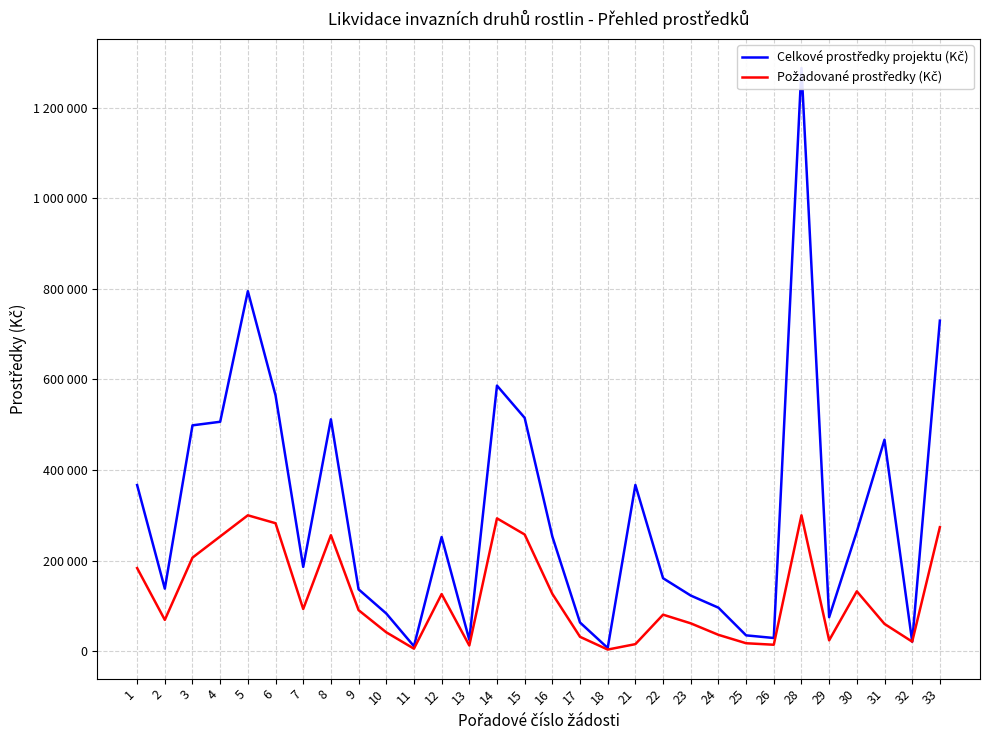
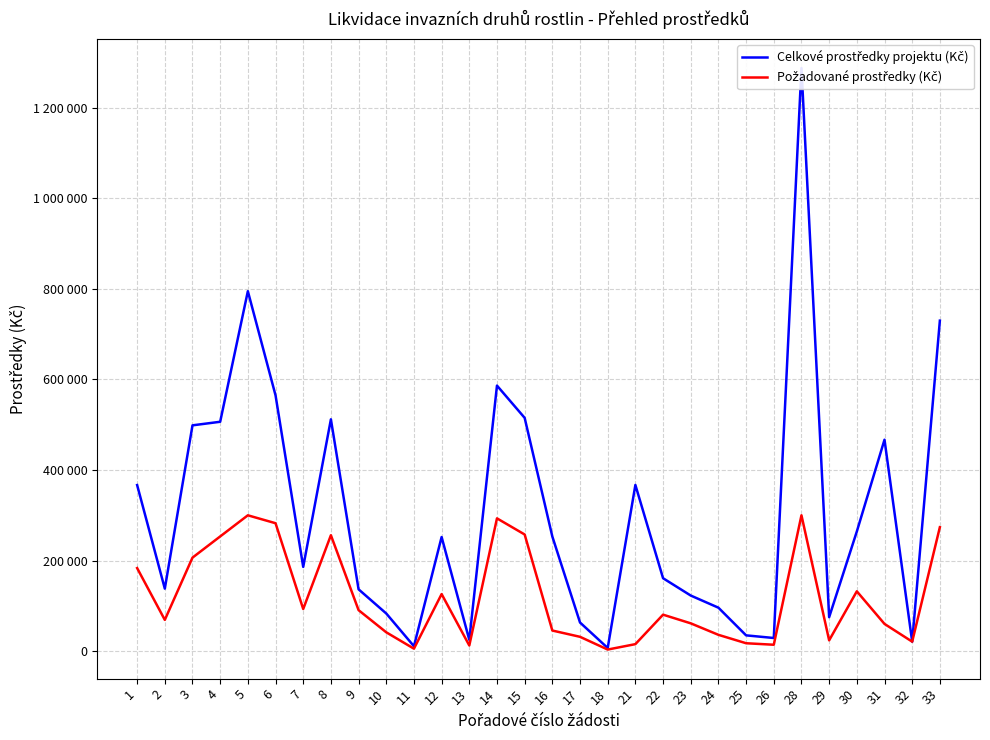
  {
    "Celkové prostředky projektu (Kč)": {
      "1": 370000,
      "2": 140000,
      "3": 500000,
      "4": 510000,
      "5": 800000,
      "6": 570000,
      "7": 190000,
      "8": 510000,
      "9": 140000,
      "10": 80000,
      "12": 250000,
      "13": 20000,
      "14": 590000,
      "15": 520000,
      "16": 250000,
      "17": 60000,
      "21": 370000,
      "22": 160000,
      "23": 120000,
      "24": 100000,
      "25": 30000,
      "26": 30000,
      "29": 80000,
      "30": 260000,
      "31": 470000,
      "33": 730000
    },
    "Požadované prostředky (Kč)": {
      "1": 180000,
      "2": 70000,
      "3": 210000,
      "4": 250000,
      "5": 300000,
      "6": 280000,
      "7": 90000,
      "8": 260000,
      "9": 90000,
      "10": 40000,
      "12": 130000,
      "13": 10000,
      "14": 290000,
      "15": 260000,
-     "16": 130000,
+     "16": 50000,
      "17": 30000,
      "21": 20000,
      "22": 80000,
      "23": 60000,
      "24": 40000,
      "25": 20000,
      "26": 10000,
      "28": 300000,
      "29": 20000,
      "30": 130000,
      "31": 60000,
      "33": 270000
    }
  }
